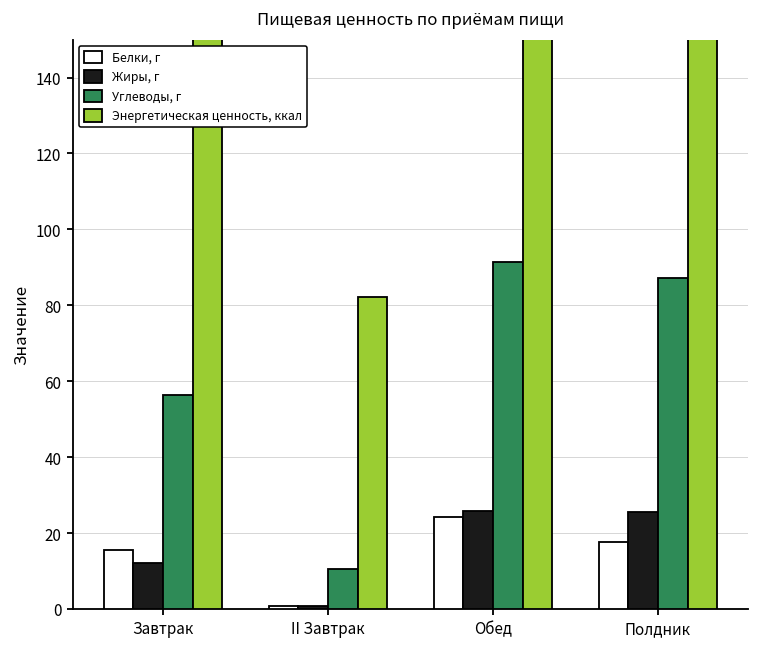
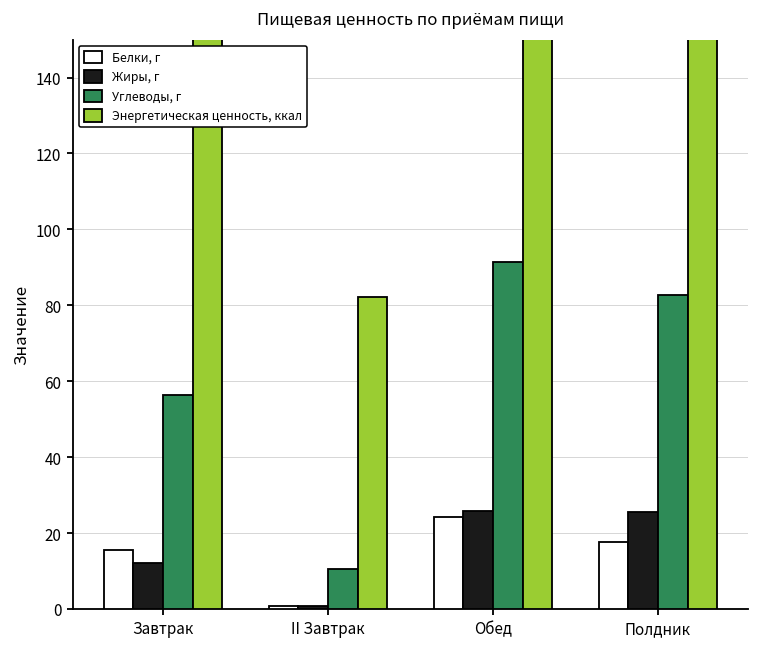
  {
    "Белки, г": {
      "Завтрак": 16,
      "Обед": 24,
      "Полдник": 18
    },
    "Жиры, г": {
      "Завтрак": 12,
      "Обед": 26,
      "Полдник": 26
    },
    "Углеводы, г": {
      "Завтрак": 56,
      "II Завтрак": 11,
      "Обед": 91,
-     "Полдник": 87
+     "Полдник": 83
    },
    "Энергетическая ценность, ккал": {
      "II Завтрак": 82
    }
  }
